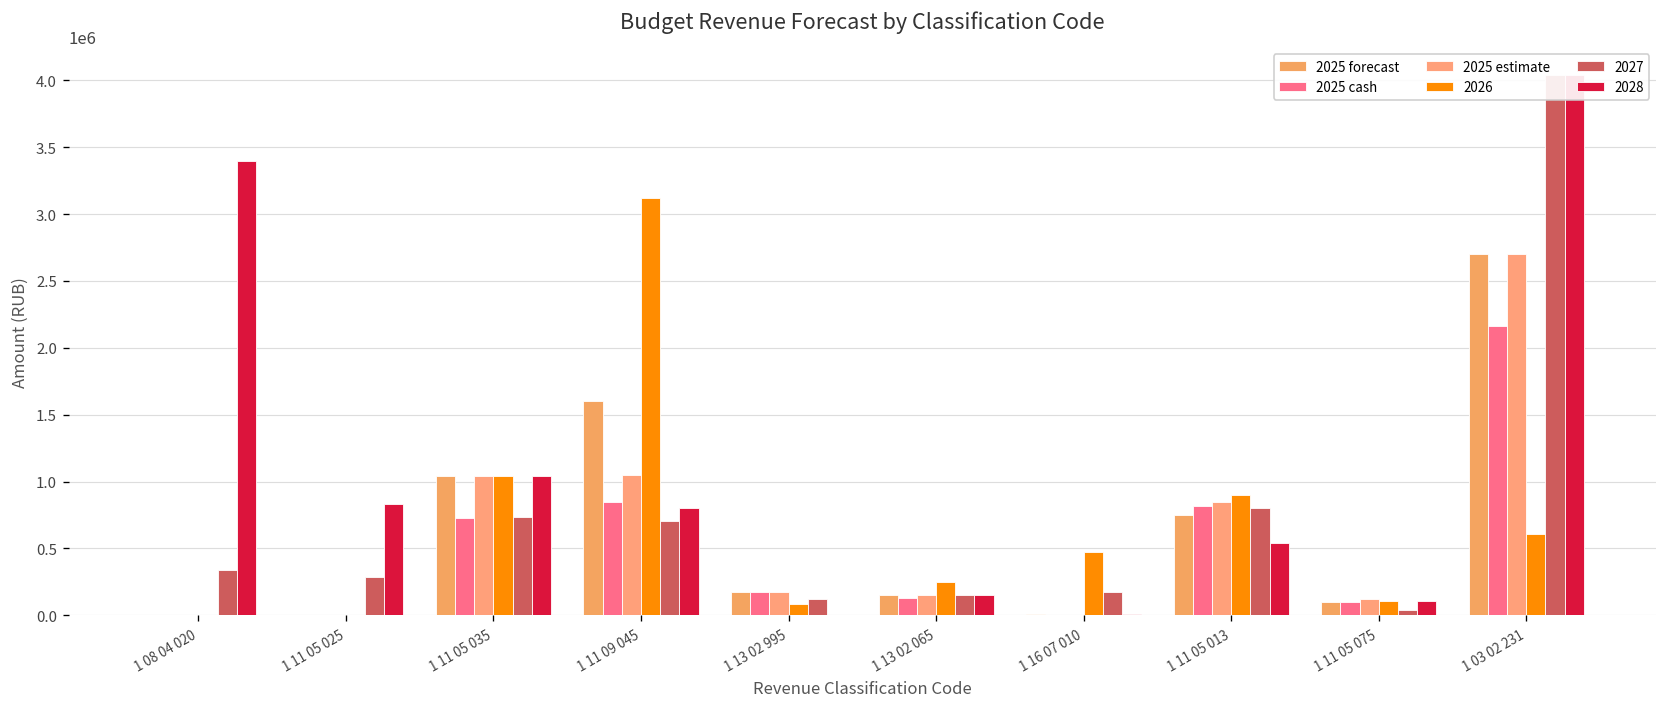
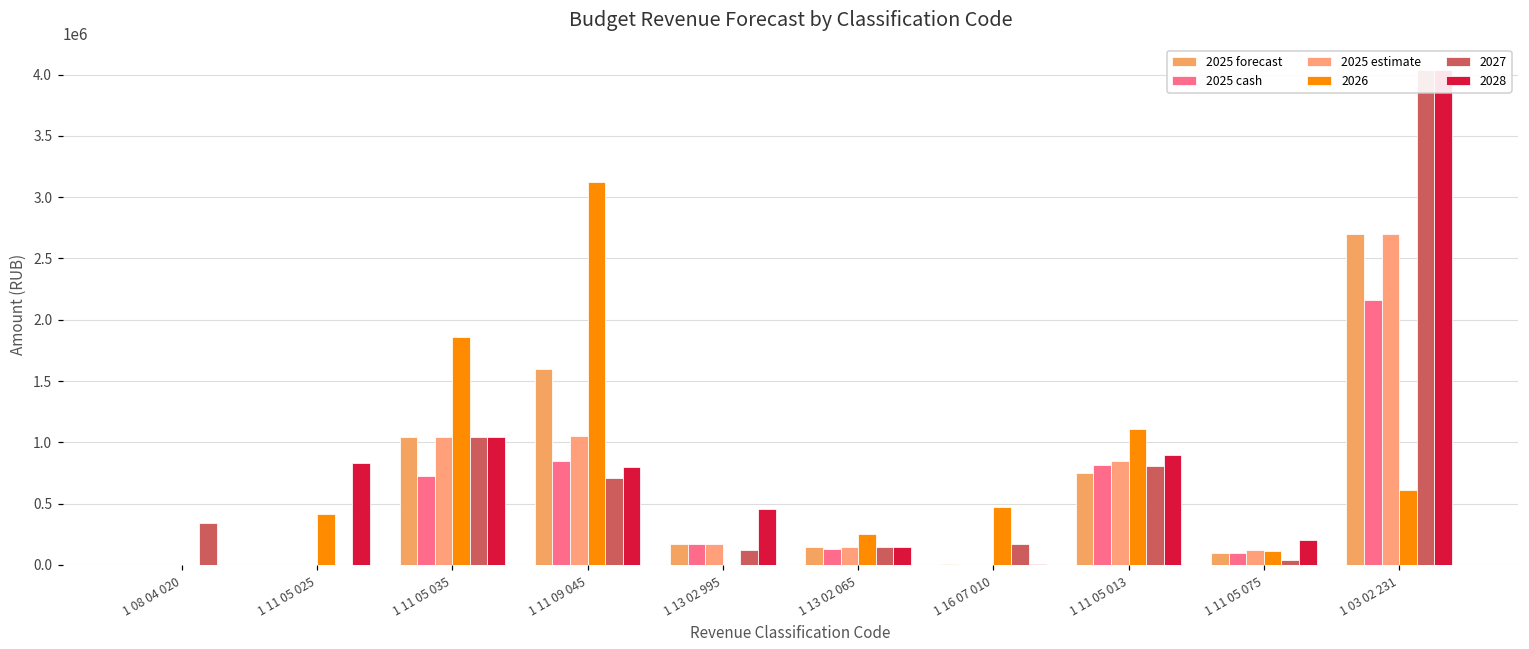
  {
    "2026": {
-     "1 11 05 025": 0,
-     "1 11 05 035": 1040000,
+     "1 11 05 025": 420000,
+     "1 11 05 035": 1860000,
      "1 11 09 045": 3120000,
-     "1 13 02 995": 90000,
+     "1 13 02 995": 0,
      "1 13 02 065": 250000,
      "1 16 07 010": 480000,
-     "1 11 05 013": 900000,
+     "1 11 05 013": 1110000,
      "1 11 05 075": 110000,
      "1 03 02 231": 610000
    },
    "2027": {
      "1 08 04 020": 340000,
-     "1 11 05 025": 290000,
-     "1 11 05 035": 740000,
+     "1 11 05 025": 0,
+     "1 11 05 035": 1040000,
      "1 11 09 045": 710000,
      "1 13 02 995": 120000,
      "1 13 02 065": 150000,
      "1 16 07 010": 170000,
      "1 11 05 013": 810000,
      "1 11 05 075": 40000
    },
    "2028": {
-     "1 08 04 020": 3390000,
+     "1 08 04 020": 0,
      "1 11 05 025": 830000,
      "1 11 05 035": 1040000,
      "1 11 09 045": 800000,
-     "1 13 02 995": 0,
+     "1 13 02 995": 460000,
      "1 13 02 065": 150000,
-     "1 11 05 013": 540000,
-     "1 11 05 075": 110000
+     "1 11 05 013": 900000,
+     "1 11 05 075": 210000
    }
  }
